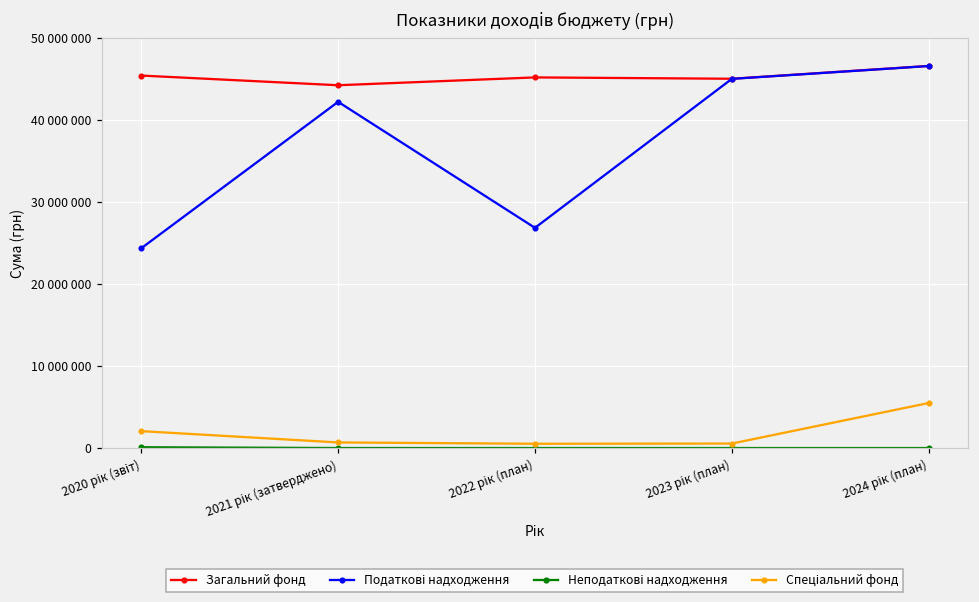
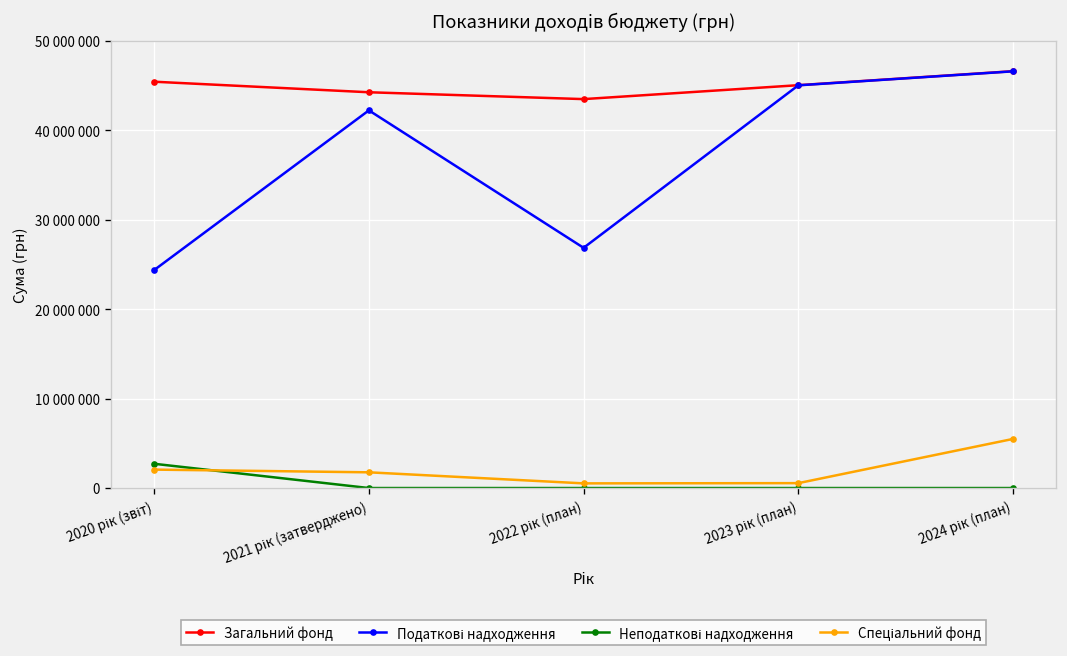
  {
    "Загальний фонд": {
      "2020 рік (звіт)": 45000000,
      "2021 рік (затверджено)": 44000000,
-     "2022 рік (план)": 45000000
+     "2022 рік (план)": 43000000
    },
    "Податкові надходження": {
      "2020 рік (звіт)": 24000000,
      "2021 рік (затверджено)": 42000000,
      "2022 рік (план)": 27000000
    },
    "Неподаткові надходження": {
-     "2020 рік (звіт)": 0,
+     "2020 рік (звіт)": 3000000,
      "2021 рік (затверджено)": 0,
      "2022 рік (план)": 0,
      "2023 рік (план)": 0,
      "2024 рік (план)": 0
    },
    "Спеціальний фонд": {
      "2020 рік (звіт)": 2000000,
-     "2021 рік (затверджено)": 1000000,
+     "2021 рік (затверджено)": 2000000,
      "2022 рік (план)": 1000000,
      "2023 рік (план)": 1000000,
      "2024 рік (план)": 6000000
    }
  }
